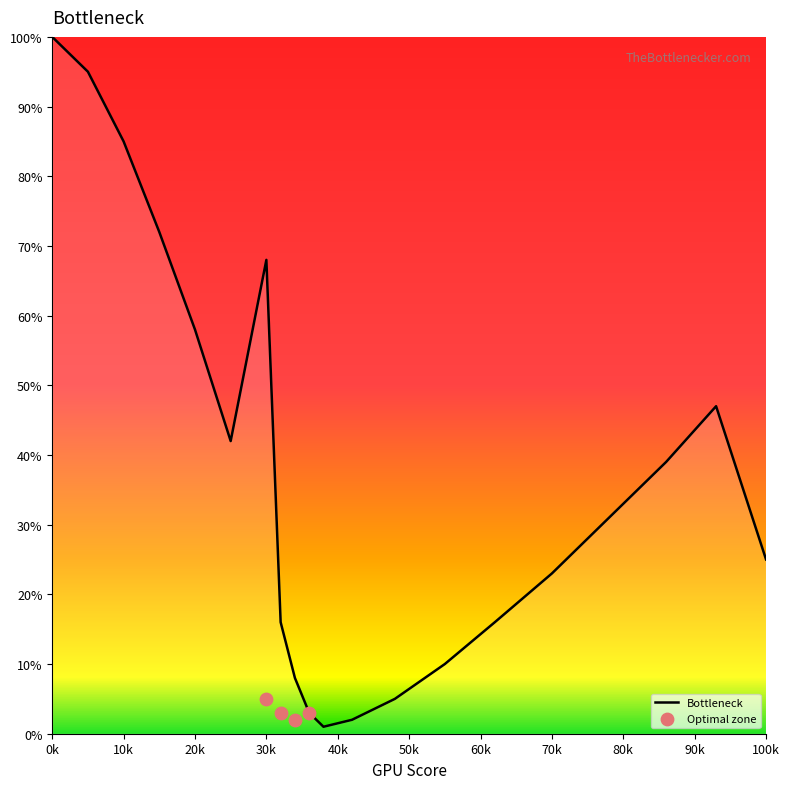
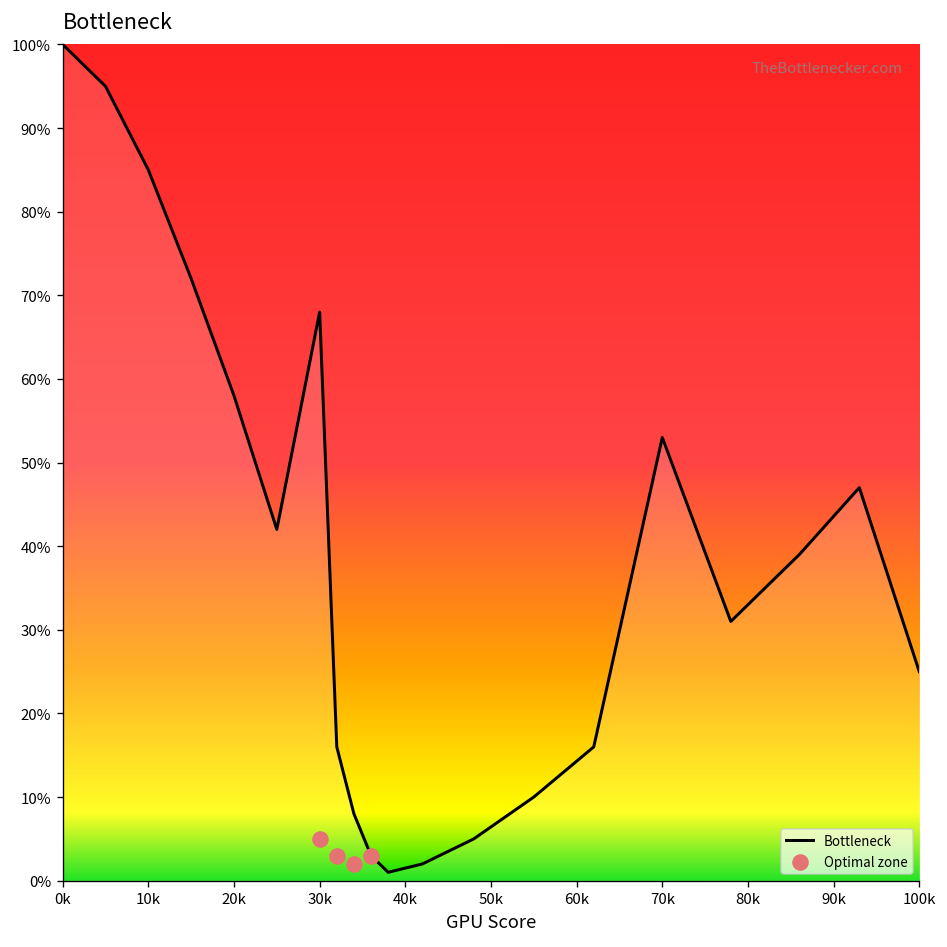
  {
    "Bottleneck": {
      "0k": "100%",
      "10k": "85%",
      "20k": "58%",
      "30k": "68%",
-     "70k": "23%",
+     "70k": "53%",
      "100k": "25%"
    }
  }
